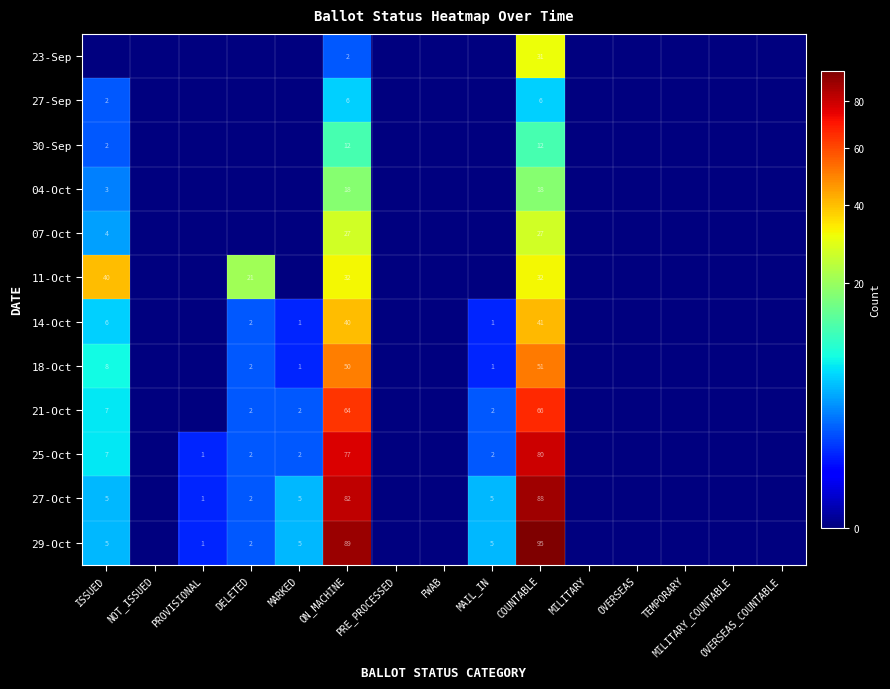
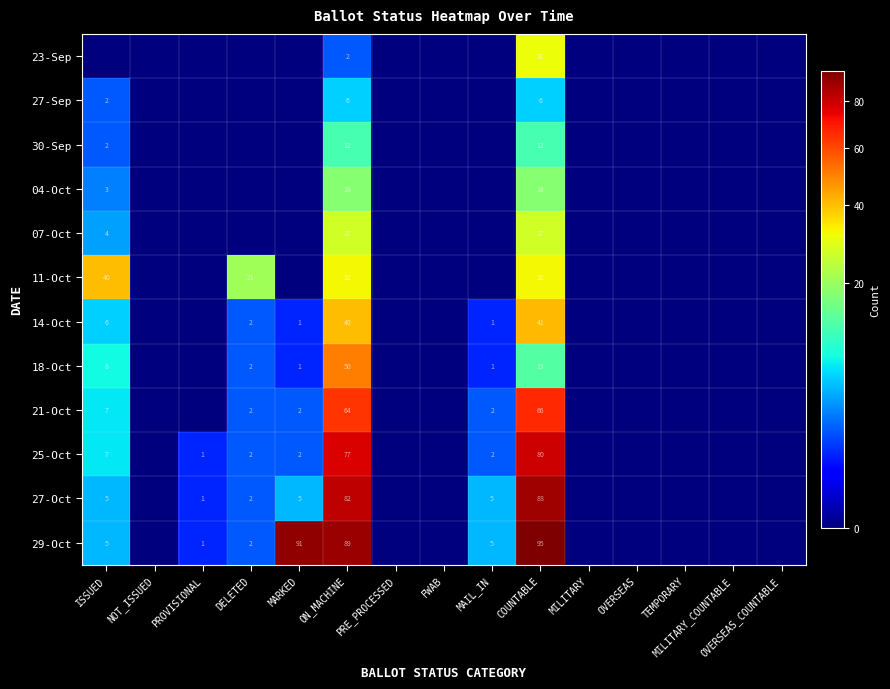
  {
    "23-Sep": {
      "ON_MACHINE": 2,
      "COUNTABLE": 31
    },
    "27-Sep": {
      "ISSUED": 2,
      "ON_MACHINE": 6,
      "COUNTABLE": 6
    },
    "30-Sep": {
      "ISSUED": 2,
      "ON_MACHINE": 12,
      "COUNTABLE": 12
    },
    "04-Oct": {
      "ISSUED": 3,
      "ON_MACHINE": 18,
      "COUNTABLE": 18
    },
    "07-Oct": {
      "ISSUED": 4,
      "ON_MACHINE": 27,
      "COUNTABLE": 27
    },
    "11-Oct": {
      "ISSUED": 40,
      "DELETED": 21,
      "ON_MACHINE": 32,
      "COUNTABLE": 32
    },
    "14-Oct": {
      "ISSUED": 6,
      "DELETED": 2,
      "MARKED": 1,
      "ON_MACHINE": 40,
      "MAIL_IN": 1,
      "COUNTABLE": 41
    },
    "18-Oct": {
      "ISSUED": 8,
      "DELETED": 2,
      "MARKED": 1,
      "ON_MACHINE": 50,
      "MAIL_IN": 1,
-     "COUNTABLE": 51
+     "COUNTABLE": 13
    },
    "21-Oct": {
      "ISSUED": 7,
      "DELETED": 2,
      "MARKED": 2,
      "ON_MACHINE": 64,
      "MAIL_IN": 2,
      "COUNTABLE": 66
    },
    "25-Oct": {
      "ISSUED": 7,
      "PROVISIONAL": 1,
      "DELETED": 2,
      "MARKED": 2,
      "ON_MACHINE": 77,
      "MAIL_IN": 2,
      "COUNTABLE": 80
    },
    "27-Oct": {
      "ISSUED": 5,
      "PROVISIONAL": 1,
      "DELETED": 2,
      "MARKED": 5,
      "ON_MACHINE": 82,
      "MAIL_IN": 5,
      "COUNTABLE": 88
    },
    "29-Oct": {
      "ISSUED": 5,
      "PROVISIONAL": 1,
      "DELETED": 2,
-     "MARKED": 5,
+     "MARKED": 91,
      "ON_MACHINE": 89,
      "MAIL_IN": 5,
      "COUNTABLE": 95
    }
  }
